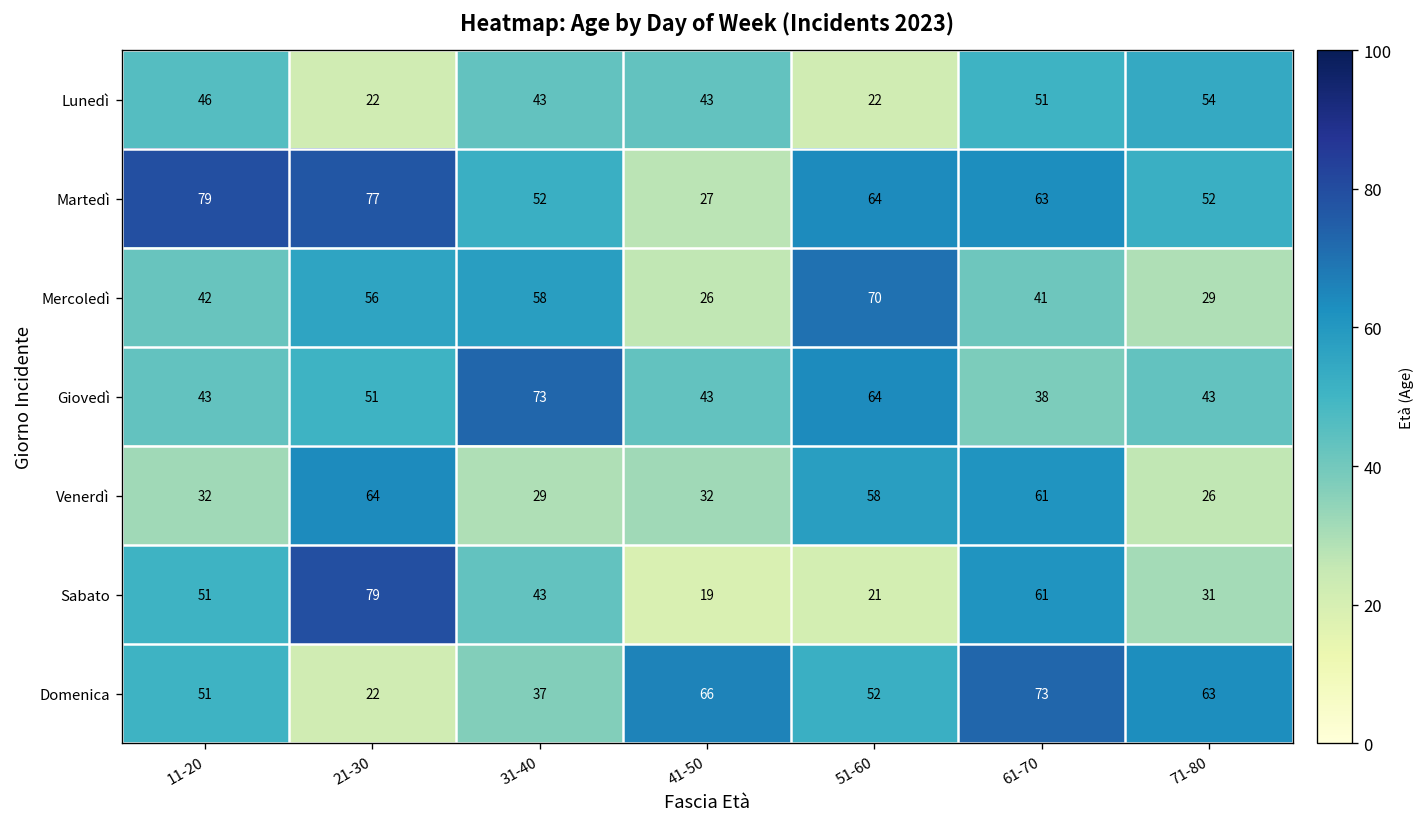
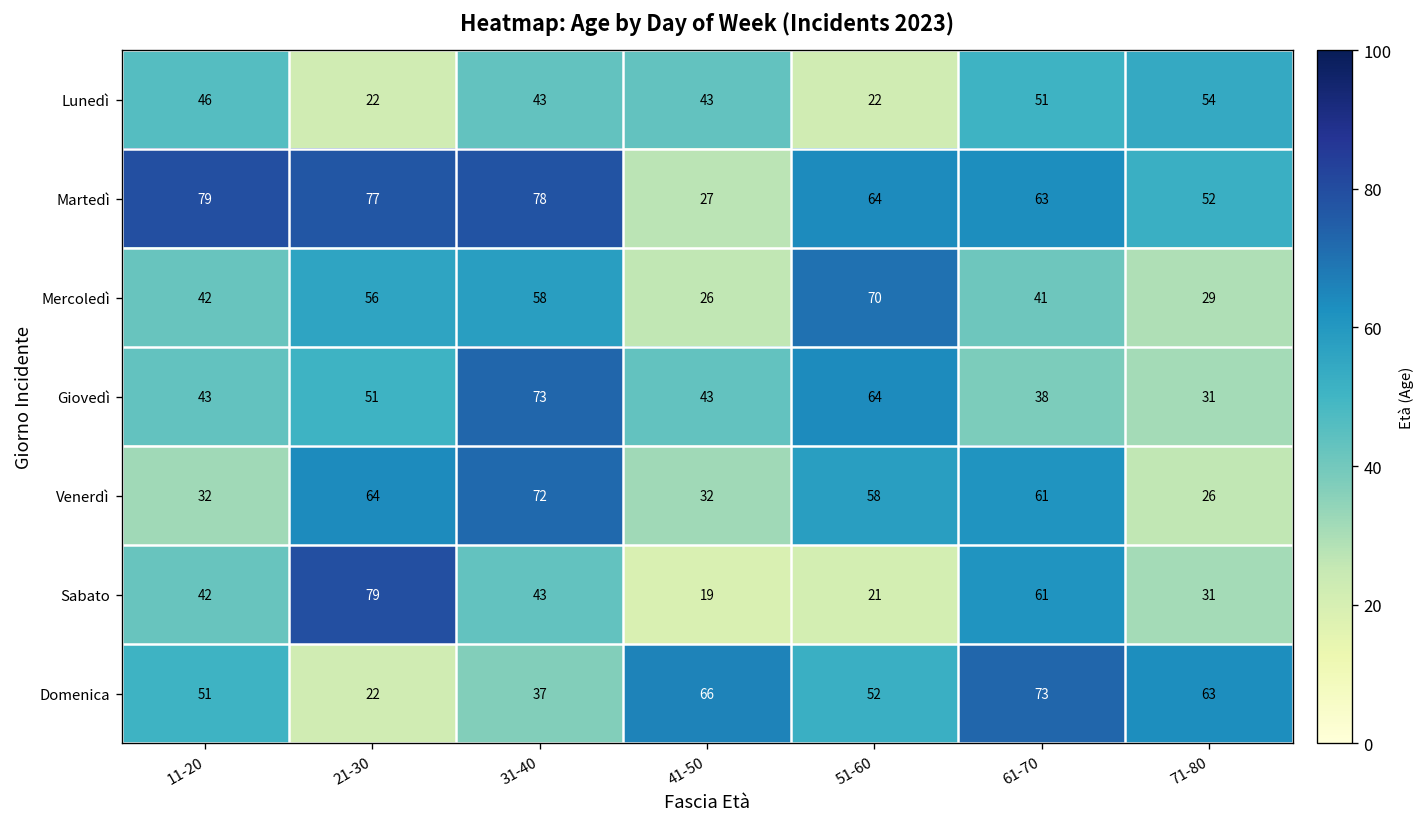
  {
    "Lunedì": {
      "11-20": 46,
      "21-30": 22,
      "31-40": 43,
      "41-50": 43,
      "51-60": 22,
      "61-70": 51,
      "71-80": 54
    },
    "Martedì": {
      "11-20": 79,
      "21-30": 77,
-     "31-40": 52,
+     "31-40": 78,
      "41-50": 27,
      "51-60": 64,
      "61-70": 63,
      "71-80": 52
    },
    "Mercoledì": {
      "11-20": 42,
      "21-30": 56,
      "31-40": 58,
      "41-50": 26,
      "51-60": 70,
      "61-70": 41,
      "71-80": 29
    },
    "Giovedì": {
      "11-20": 43,
      "21-30": 51,
      "31-40": 73,
      "41-50": 43,
      "51-60": 64,
      "61-70": 38,
-     "71-80": 43
+     "71-80": 31
    },
    "Venerdì": {
      "11-20": 32,
      "21-30": 64,
-     "31-40": 29,
+     "31-40": 72,
      "41-50": 32,
      "51-60": 58,
      "61-70": 61,
      "71-80": 26
    },
    "Sabato": {
-     "11-20": 51,
+     "11-20": 42,
      "21-30": 79,
      "31-40": 43,
      "41-50": 19,
      "51-60": 21,
      "61-70": 61,
      "71-80": 31
    },
    "Domenica": {
      "11-20": 51,
      "21-30": 22,
      "31-40": 37,
      "41-50": 66,
      "51-60": 52,
      "61-70": 73,
      "71-80": 63
    }
  }
